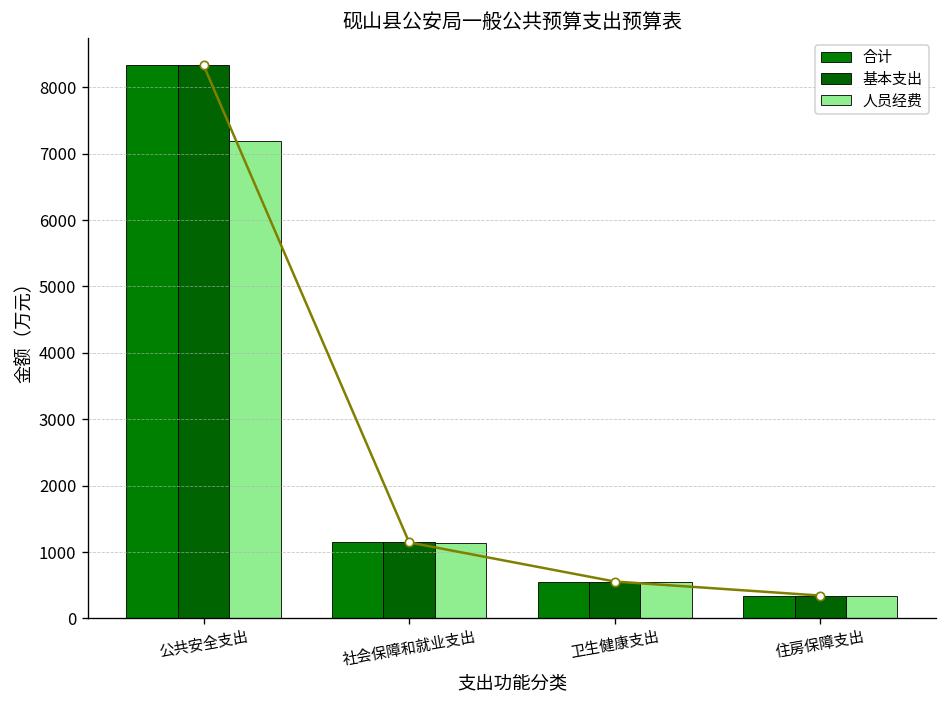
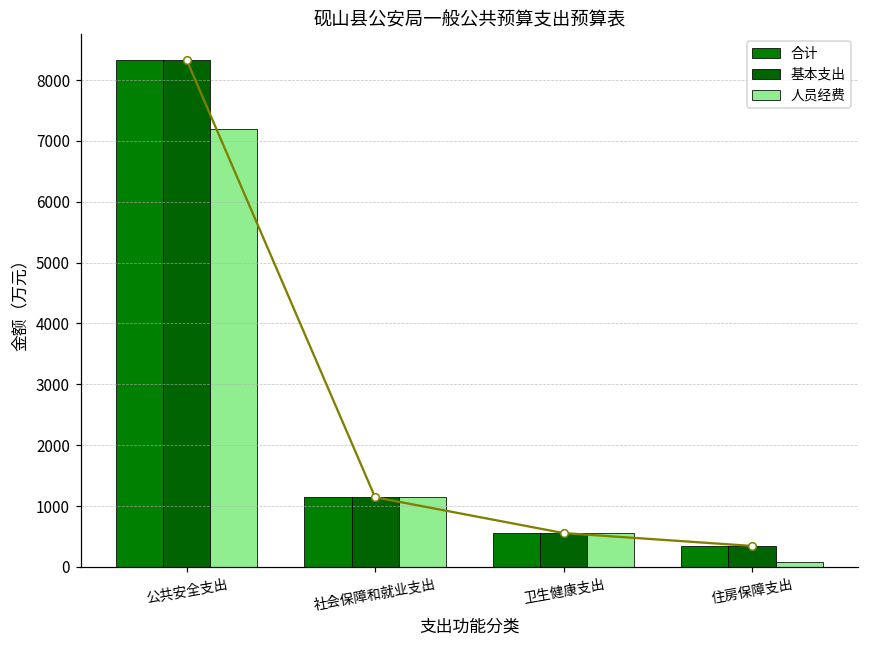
  {
    "人员经费": {
      "公共安全支出": 7200,
      "社会保障和就业支出": 1100,
      "卫生健康支出": 600,
-     "住房保障支出": 300
+     "住房保障支出": 100
    }
  }
